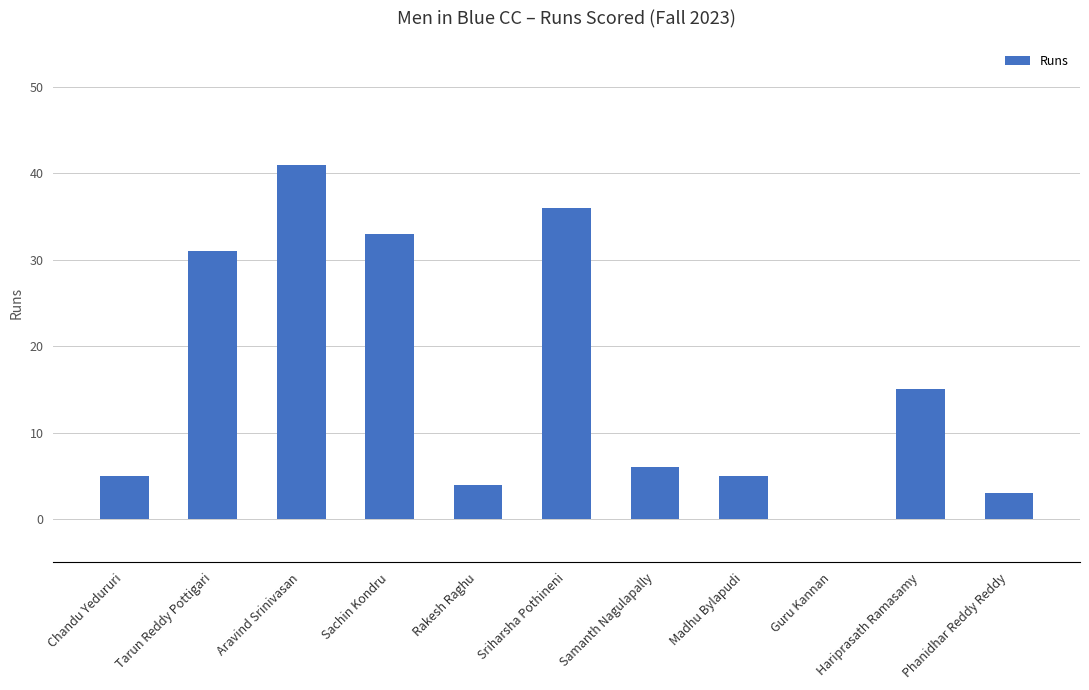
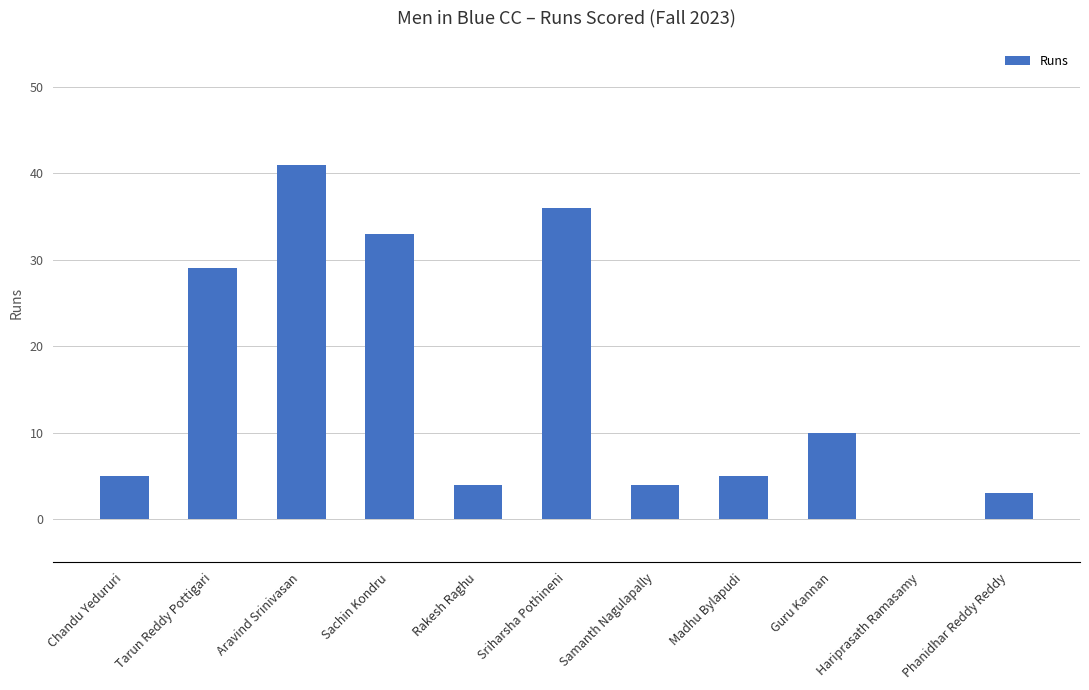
  {
    "Chandu Yedururi": 5,
-   "Tarun Reddy Pottigari": 31,
+   "Tarun Reddy Pottigari": 29,
    "Aravind Srinivasan": 41,
    "Sachin Kondru": 33,
    "Rakesh Raghu": 4,
    "Sriharsha Pothineni": 36,
-   "Samanth Nagulapally": 6,
+   "Samanth Nagulapally": 4,
    "Madhu Bylapudi": 5,
-   "Guru Kannan": 0,
-   "Hariprasath Ramasamy": 15,
+   "Guru Kannan": 10,
+   "Hariprasath Ramasamy": 0,
    "Phanidhar Reddy Reddy": 3
  }
